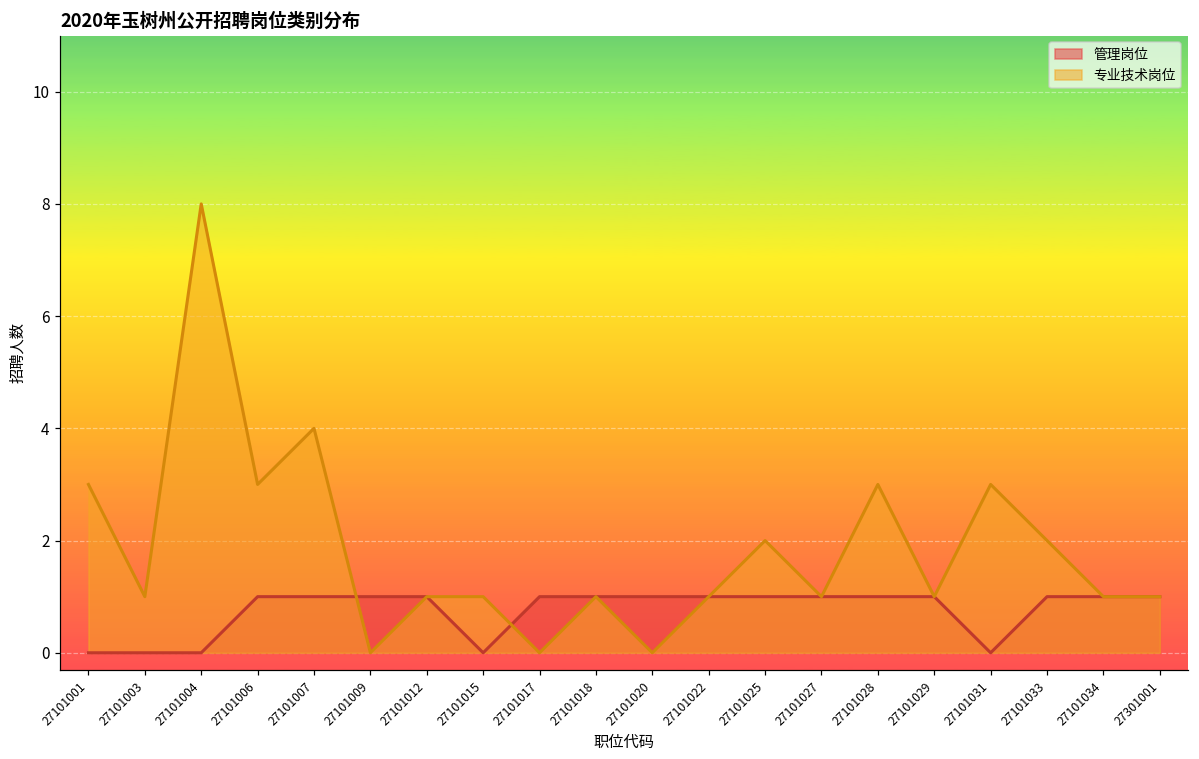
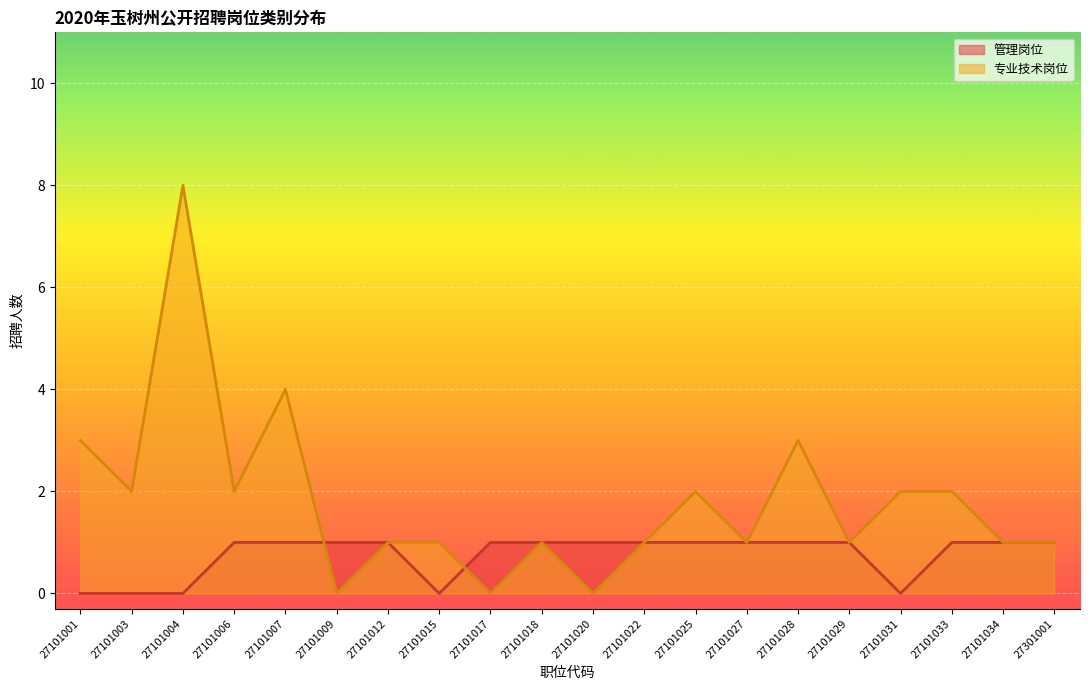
  {
    "管理岗位": {
      "27101001": 0,
      "27101003": 0,
      "27101004": 0,
      "27101006": 1,
      "27101007": 1,
      "27101009": 1,
      "27101015": 0,
      "27101017": 1,
      "27101020": 1,
      "27101025": 1,
      "27101028": 1,
      "27101031": 0,
      "27101033": 1
    },
    "专业技术岗位": {
      "27101001": 3,
-     "27101003": 1,
+     "27101003": 2,
      "27101004": 8,
-     "27101006": 3,
+     "27101006": 2,
      "27101007": 4,
      "27101009": 0,
      "27101015": 1,
      "27101017": 0,
      "27101020": 0,
      "27101025": 2,
      "27101028": 3,
-     "27101031": 3,
+     "27101031": 2,
      "27101033": 2
    }
  }
